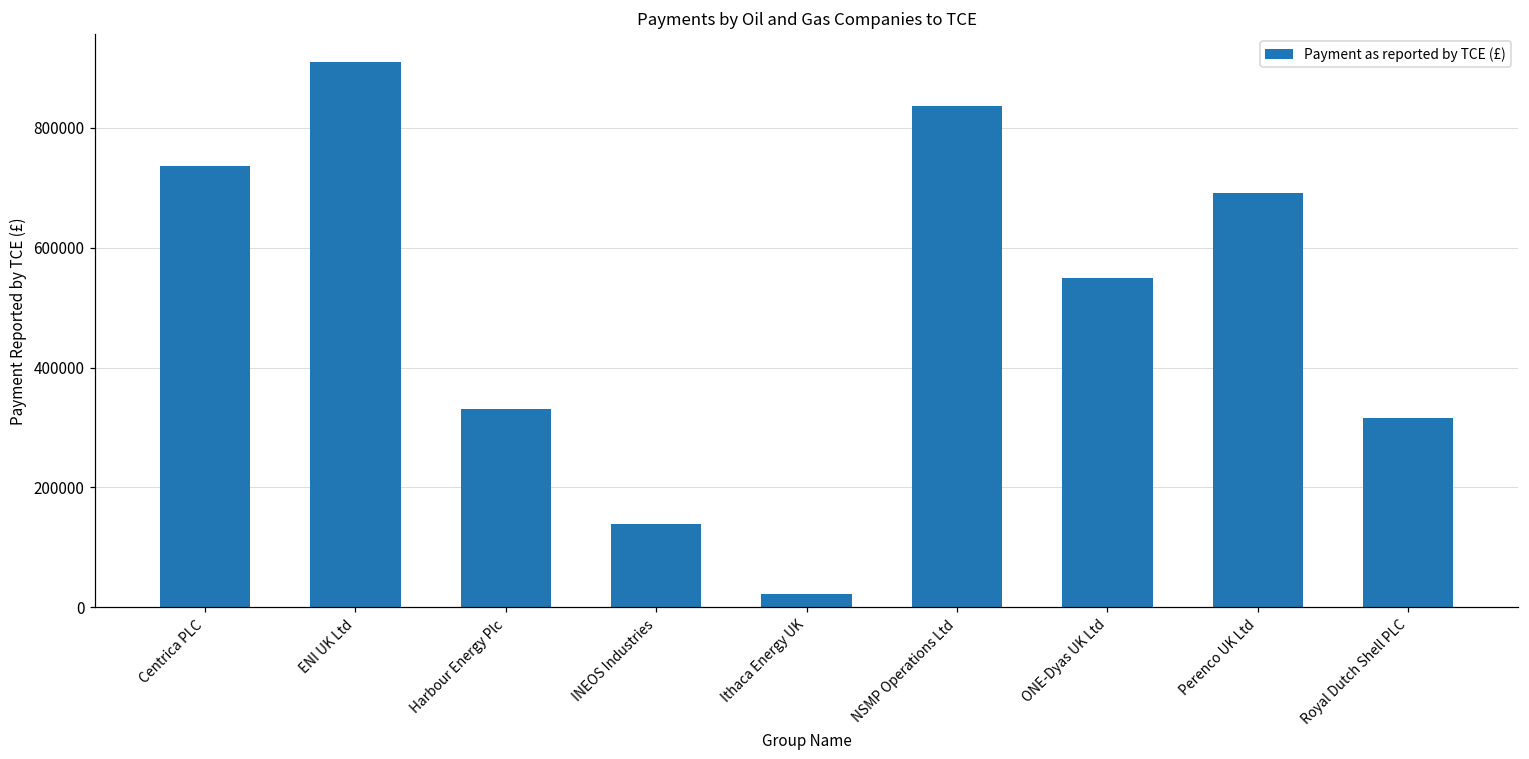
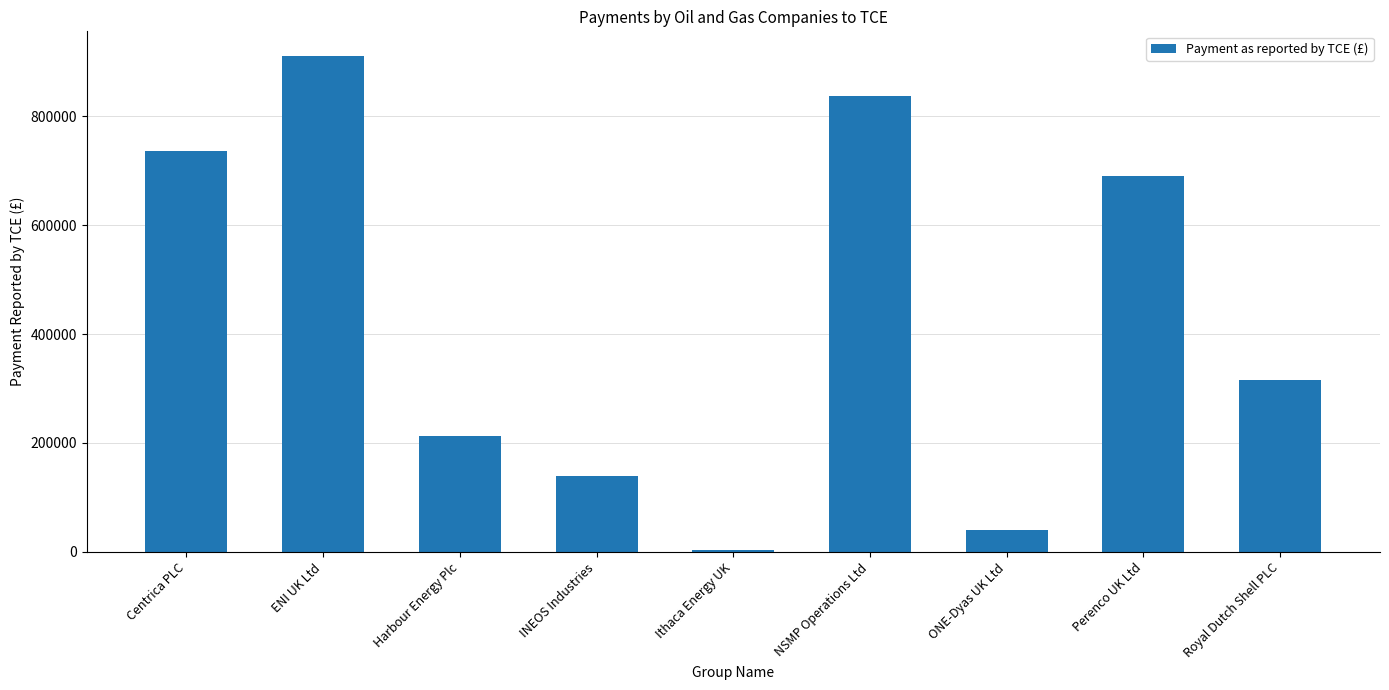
  {
    "Centrica PLC": 740000,
    "ENI UK Ltd": 910000,
-   "Harbour Energy Plc": 330000,
+   "Harbour Energy Plc": 210000,
    "INEOS Industries": 140000,
-   "Ithaca Energy UK": 20000,
+   "Ithaca Energy UK": 0,
    "NSMP Operations Ltd": 840000,
-   "ONE-Dyas UK Ltd": 550000,
+   "ONE-Dyas UK Ltd": 40000,
    "Perenco UK Ltd": 690000,
    "Royal Dutch Shell PLC": 320000
  }
